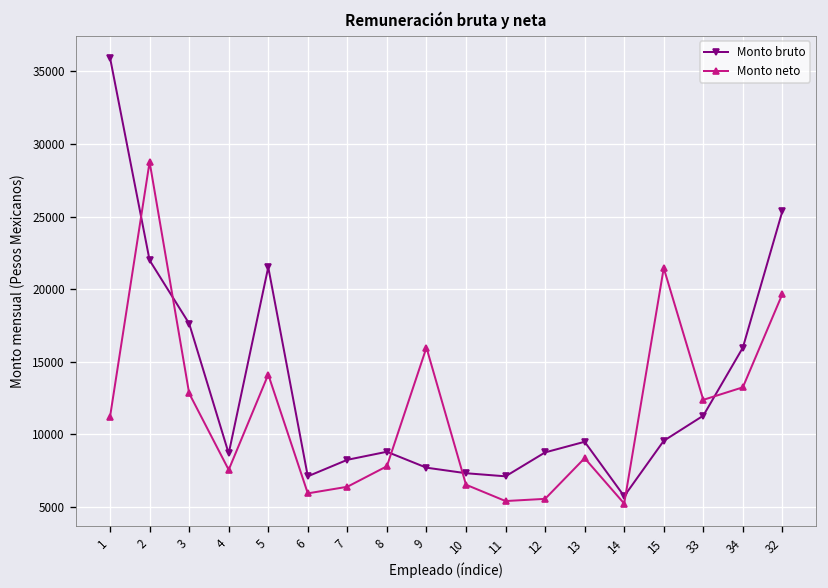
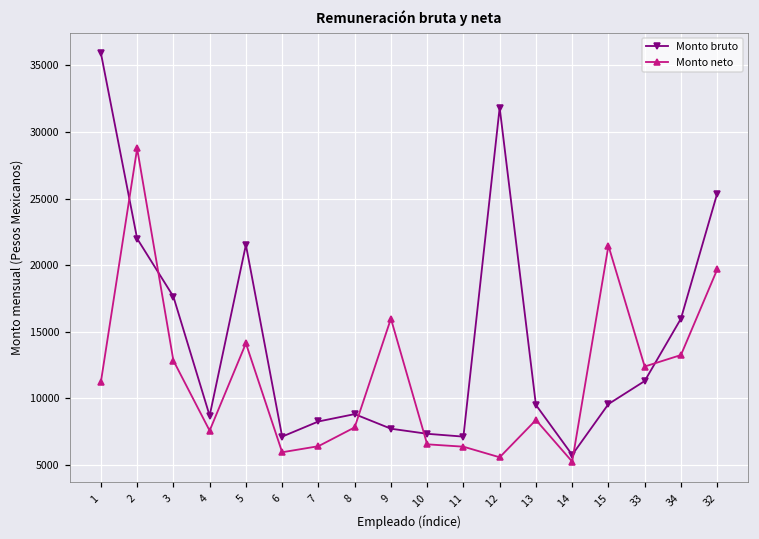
  {
    "Monto bruto": {
      "1": 35900,
      "2": 22000,
      "3": 17600,
      "4": 8700,
      "5": 21500,
      "6": 7100,
      "7": 8200,
      "8": 8800,
      "9": 7700,
      "10": 7300,
      "11": 7100,
-     "12": 8800,
+     "12": 31800,
      "13": 9500,
      "14": 5700,
      "15": 9600,
      "33": 11300,
      "34": 16000,
      "32": 25400
    },
    "Monto neto": {
      "1": 11200,
      "2": 28800,
      "3": 12800,
      "4": 7600,
      "5": 14100,
      "6": 5900,
      "7": 6400,
      "8": 7800,
      "9": 16000,
      "10": 6500,
-     "11": 5400,
+     "11": 6400,
      "12": 5600,
      "13": 8400,
      "14": 5200,
      "15": 21500,
      "33": 12400,
      "34": 13200,
      "32": 19700
    }
  }
